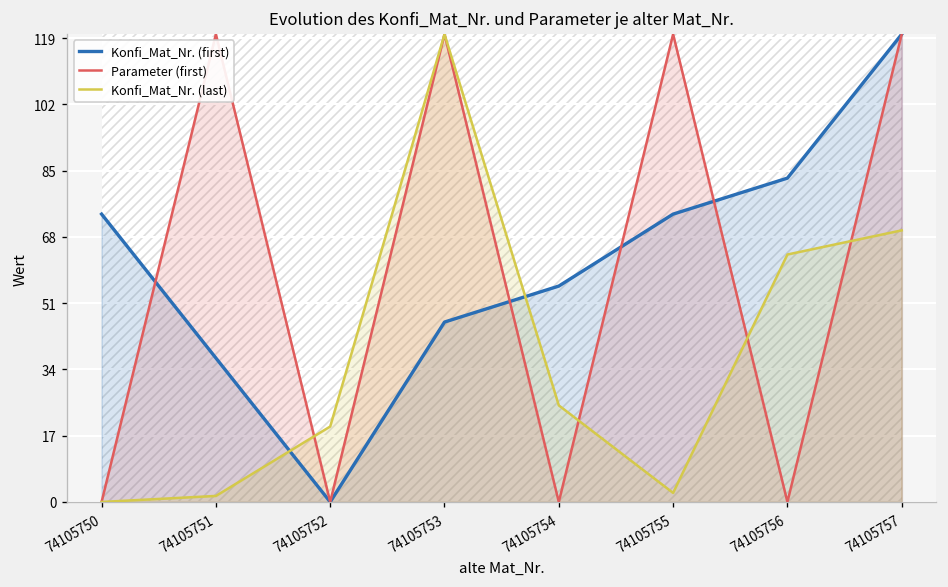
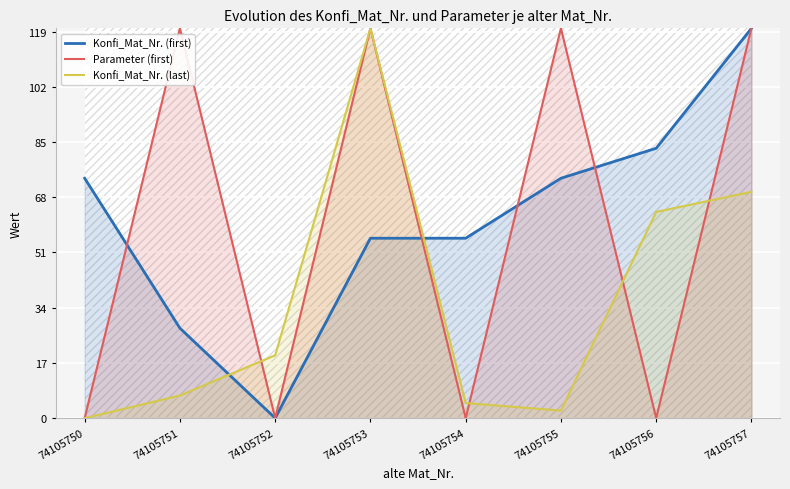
  {
    "Konfi_Mat_Nr. (first)": {
      "74105750": 74,
-     "74105751": 37,
-     "74105753": 46,
+     "74105751": 28,
+     "74105753": 55,
      "74105754": 55,
      "74105755": 74,
      "74105756": 83
    },
    "Parameter (first)": {
      "74105754": 0,
      "74105756": 0
    },
    "Konfi_Mat_Nr. (last)": {
-     "74105751": 2,
+     "74105751": 7,
      "74105752": 19,
-     "74105754": 25,
+     "74105754": 5,
      "74105755": 2,
      "74105756": 63,
      "74105757": 70
    }
  }
